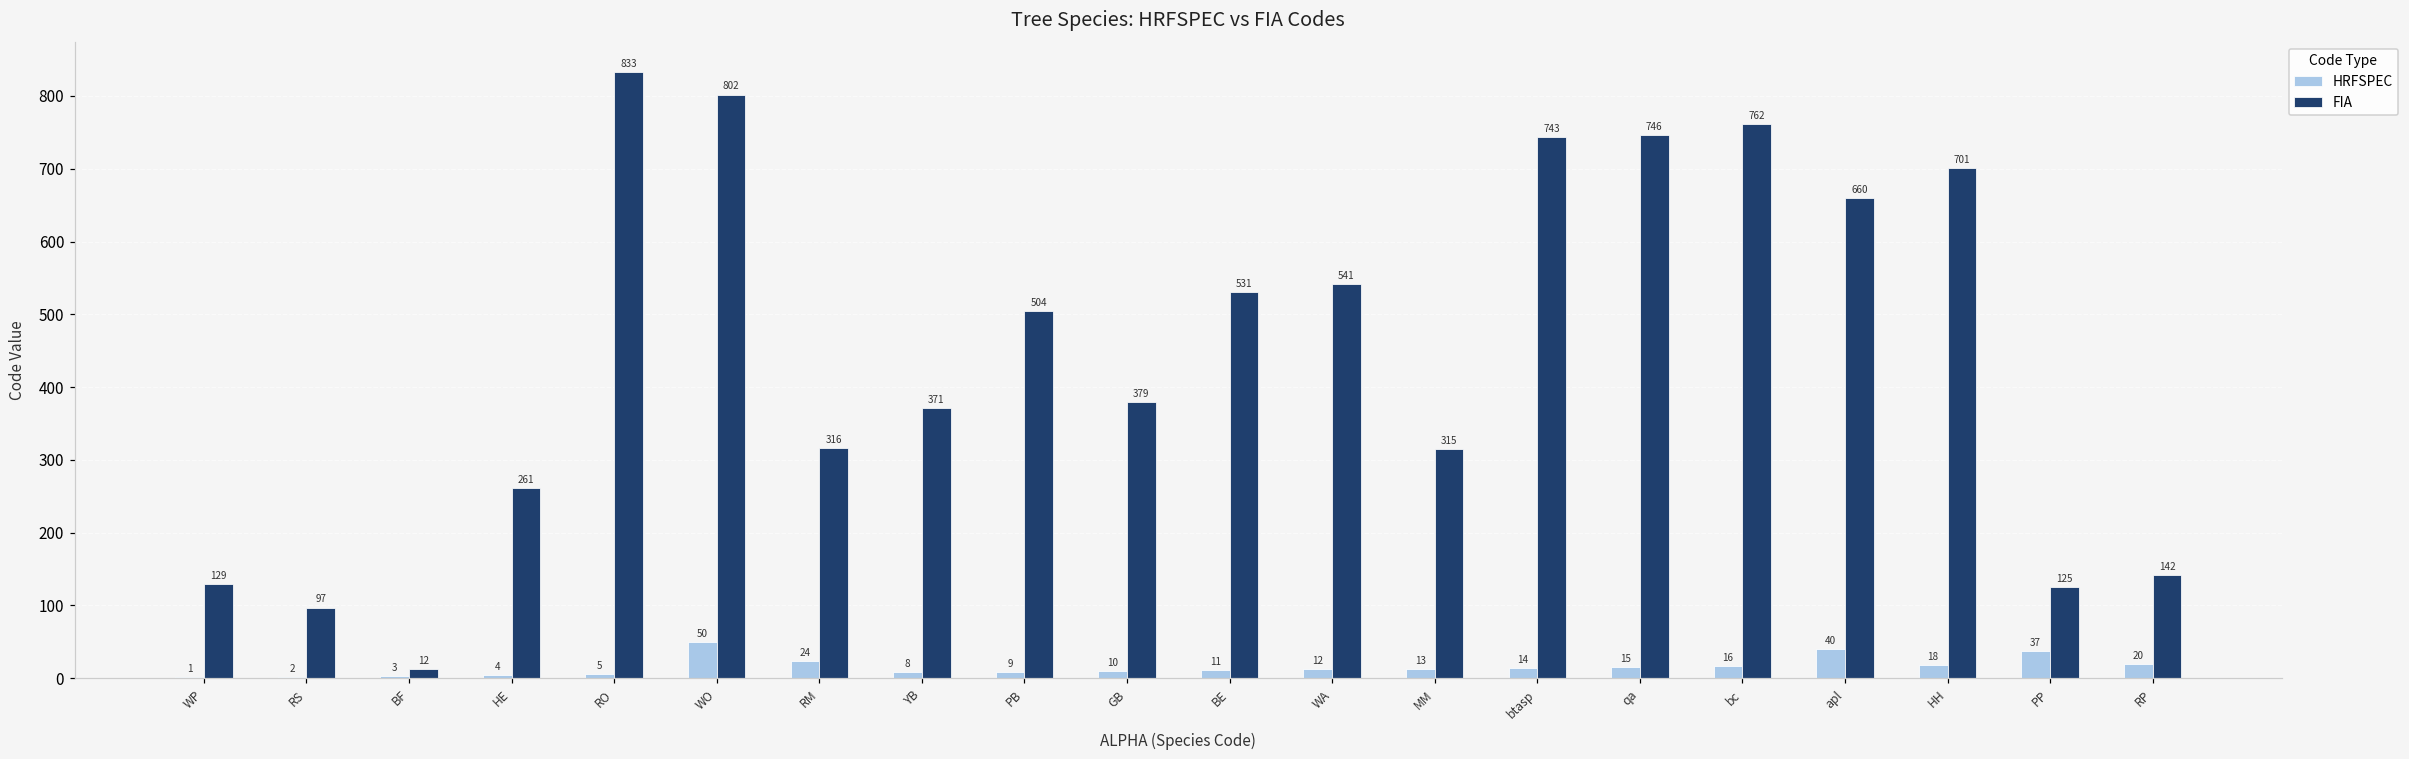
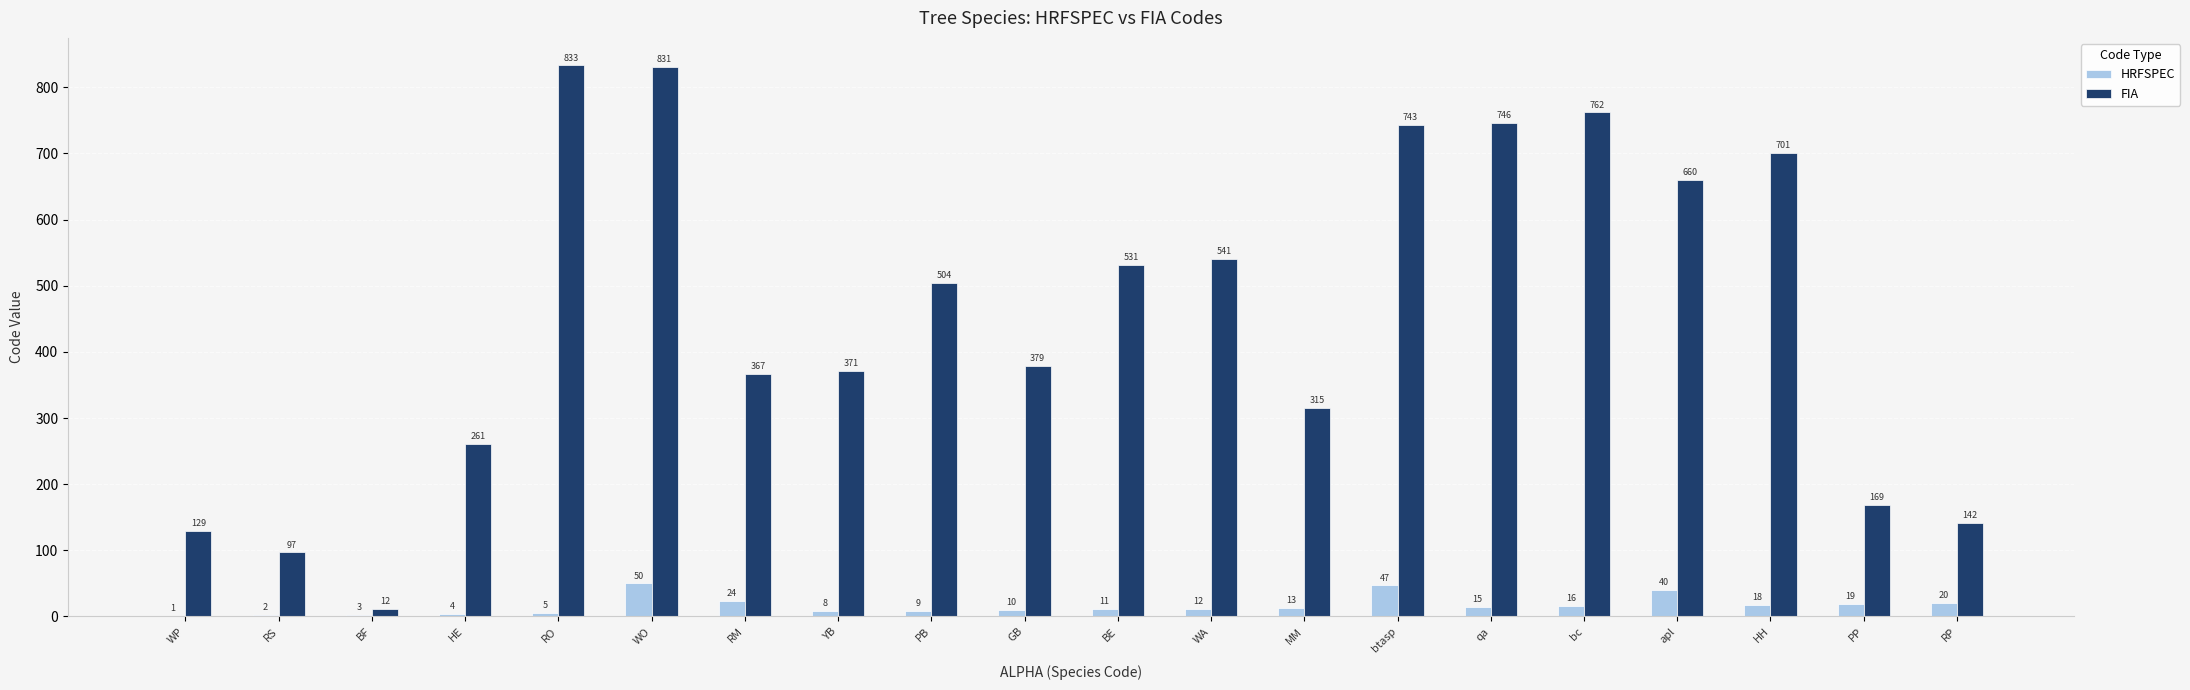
  {
    "HRFSPEC": {
      "WP": 1,
      "RS": 2,
      "BF": 3,
      "HE": 4,
      "RO": 5,
      "WO": 50,
      "RM": 24,
      "YB": 8,
      "PB": 9,
      "GB": 10,
      "BE": 11,
      "WA": 12,
      "MM": 13,
-     "btasp": 14,
+     "btasp": 47,
      "qa": 15,
      "bc": 16,
      "apl": 40,
      "HH": 18,
-     "PP": 37,
+     "PP": 19,
      "RP": 20
    },
    "FIA": {
      "WP": 129,
      "RS": 97,
      "BF": 12,
      "HE": 261,
      "RO": 833,
-     "WO": 802,
-     "RM": 316,
+     "WO": 831,
+     "RM": 367,
      "YB": 371,
      "PB": 504,
      "GB": 379,
      "BE": 531,
      "WA": 541,
      "MM": 315,
      "btasp": 743,
      "qa": 746,
      "bc": 762,
      "apl": 660,
      "HH": 701,
-     "PP": 125,
+     "PP": 169,
      "RP": 142
    }
  }
